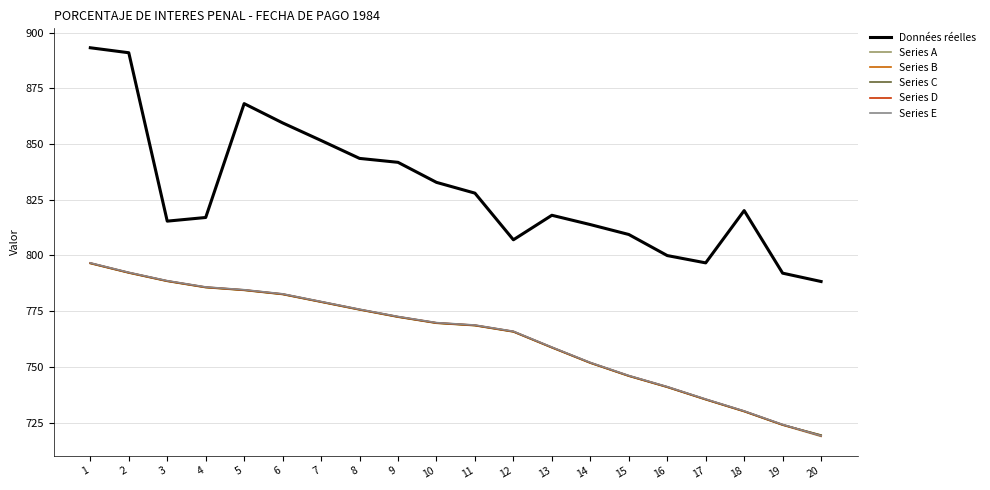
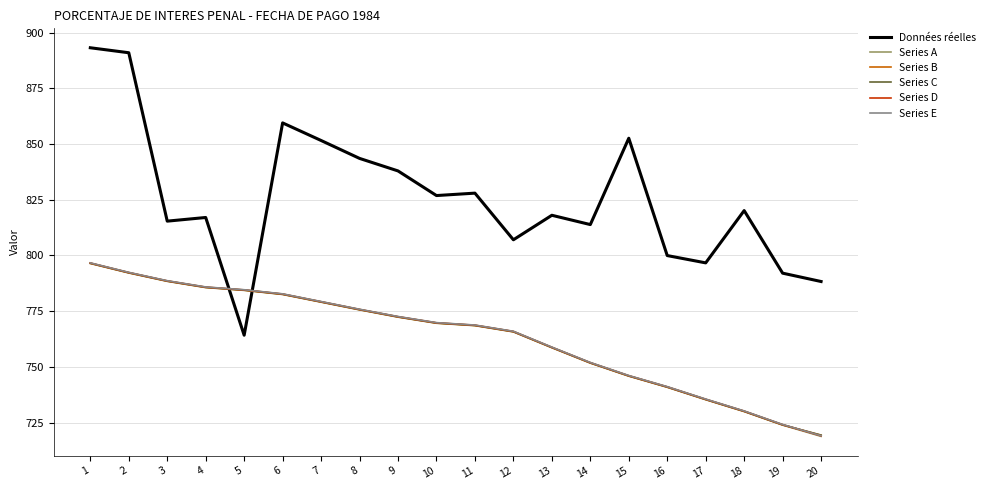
  {
    "Données réelles": {
      "1": 893,
      "2": 891,
      "3": 815,
      "4": 817,
-     "5": 868,
+     "5": 764,
      "6": 859,
      "7": 852,
      "8": 844,
-     "9": 842,
-     "10": 833,
+     "9": 838,
+     "10": 827,
      "11": 828,
      "12": 807,
      "13": 818,
      "14": 814,
-     "15": 809,
+     "15": 853,
      "16": 800,
      "17": 797,
      "18": 820,
      "19": 792,
      "20": 788
    }
  }
